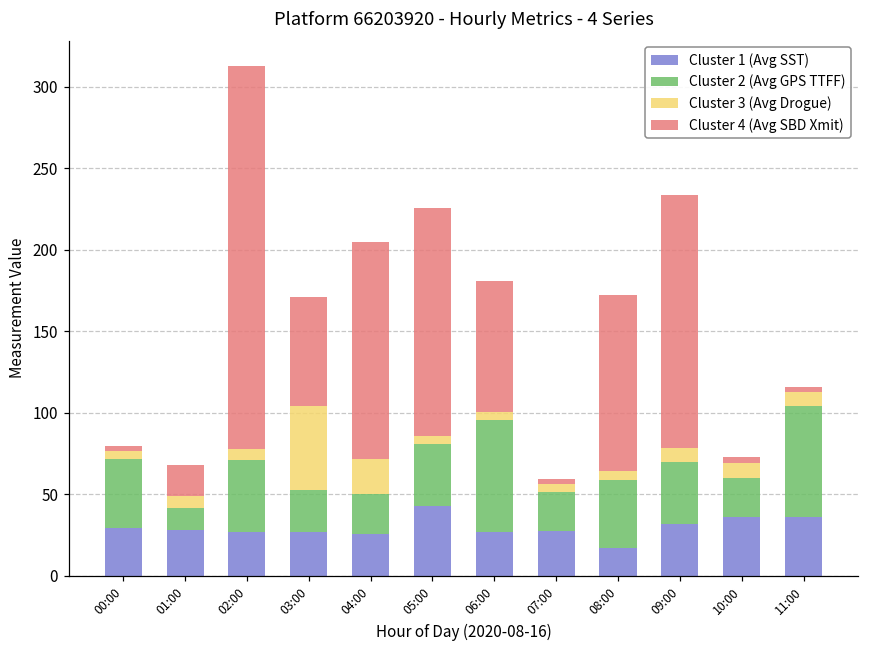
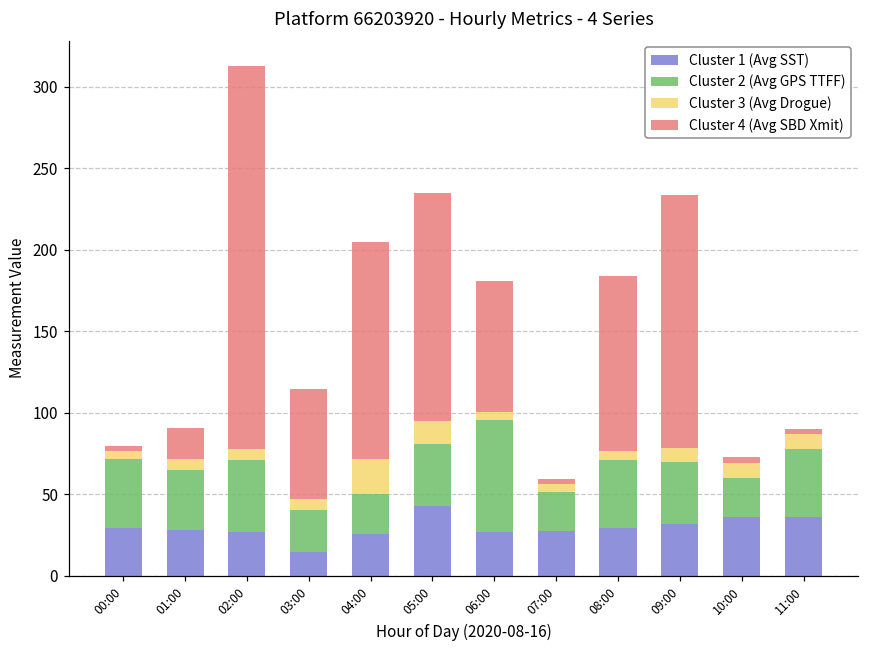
  {
    "Cluster 1 (Avg SST)": {
      "00:00": 29,
      "01:00": 28,
      "02:00": 27,
-     "03:00": 27,
+     "03:00": 14,
      "04:00": 26,
      "05:00": 43,
      "06:00": 27,
      "07:00": 27,
-     "08:00": 17,
+     "08:00": 29,
      "09:00": 32,
      "10:00": 36,
      "11:00": 36
    },
    "Cluster 2 (Avg GPS TTFF)": {
      "00:00": 42,
-     "01:00": 14,
+     "01:00": 37,
      "02:00": 44,
      "03:00": 26,
      "04:00": 24,
      "05:00": 38,
      "06:00": 69,
      "07:00": 24,
      "08:00": 42,
      "09:00": 38,
      "10:00": 24,
-     "11:00": 68
+     "11:00": 42
    },
    "Cluster 3 (Avg Drogue)": {
      "00:00": 5,
      "01:00": 7,
      "02:00": 7,
-     "03:00": 51,
+     "03:00": 7,
      "04:00": 22,
-     "05:00": 5,
+     "05:00": 14,
      "06:00": 5,
      "07:00": 5,
      "08:00": 5,
      "09:00": 9,
      "10:00": 9,
      "11:00": 9
    },
    "Cluster 4 (Avg SBD Xmit)": {
      "00:00": 3,
      "01:00": 19,
      "02:00": 235,
      "03:00": 67,
      "04:00": 133,
      "05:00": 140,
      "06:00": 80,
      "07:00": 3,
      "08:00": 108,
      "09:00": 155,
      "10:00": 4,
      "11:00": 3
    }
  }
